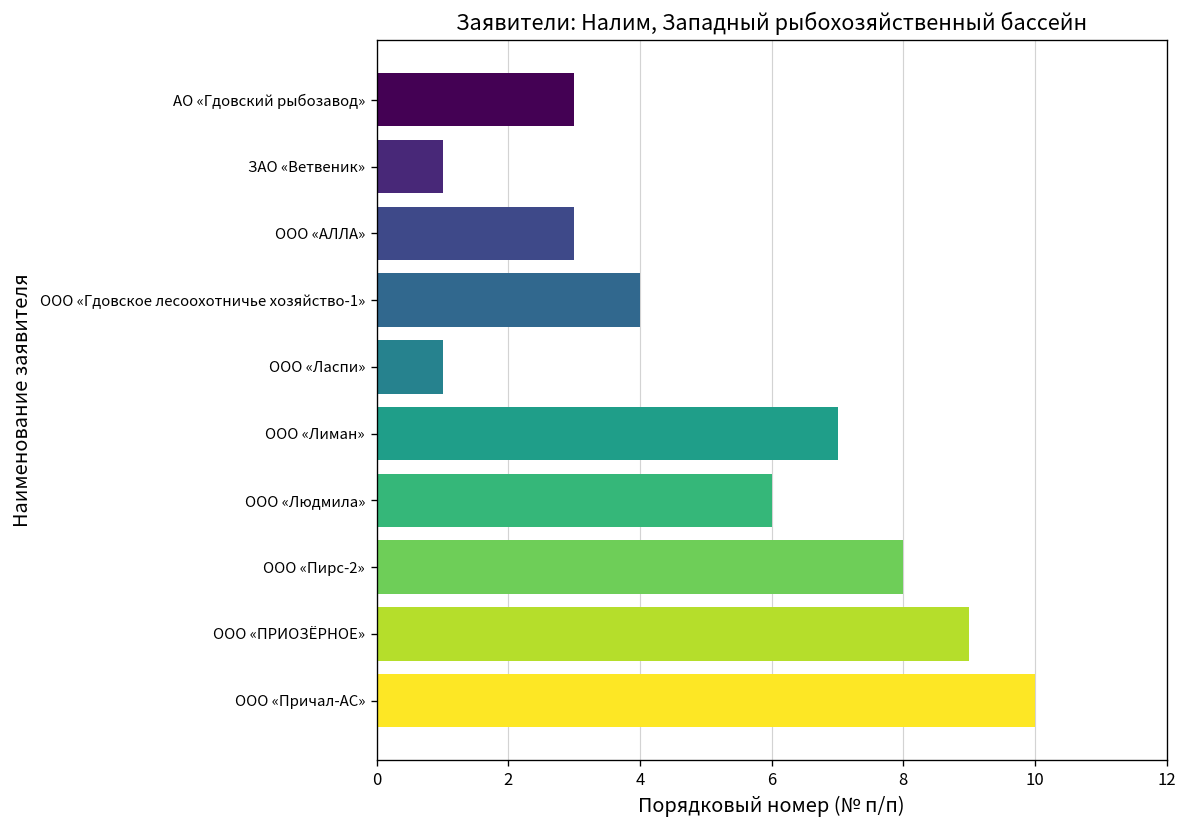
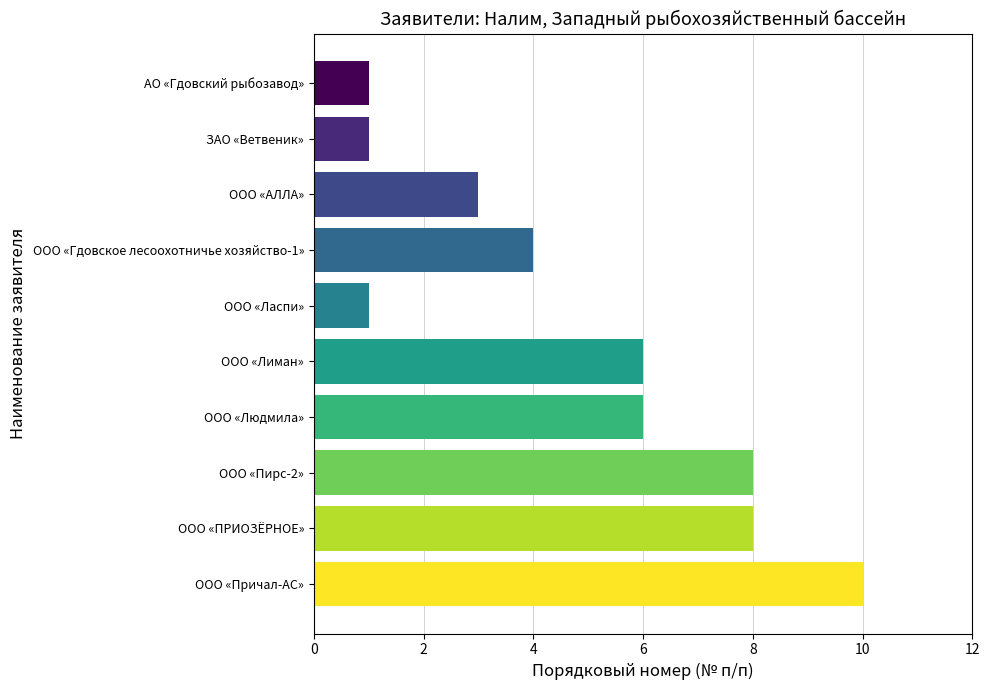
  {
-   "АО «Гдовский рыбозавод»": 3,
+   "АО «Гдовский рыбозавод»": 1,
    "ЗАО «Ветвеник»": 1,
    "ООО «АЛЛА»": 3,
    "ООО «Гдовское лесоохотничье хозяйство-1»": 4,
    "ООО «Ласпи»": 1,
-   "ООО «Лиман»": 7,
+   "ООО «Лиман»": 6,
    "ООО «Людмила»": 6,
    "ООО «Пирс-2»": 8,
-   "ООО «ПРИОЗЁРНОЕ»": 9,
+   "ООО «ПРИОЗЁРНОЕ»": 8,
    "ООО «Причал-АС»": 10
  }
